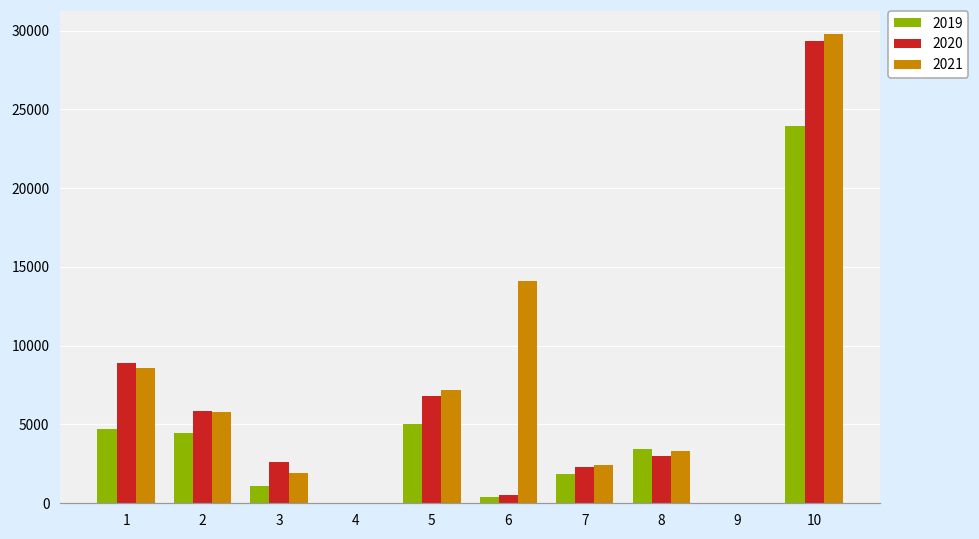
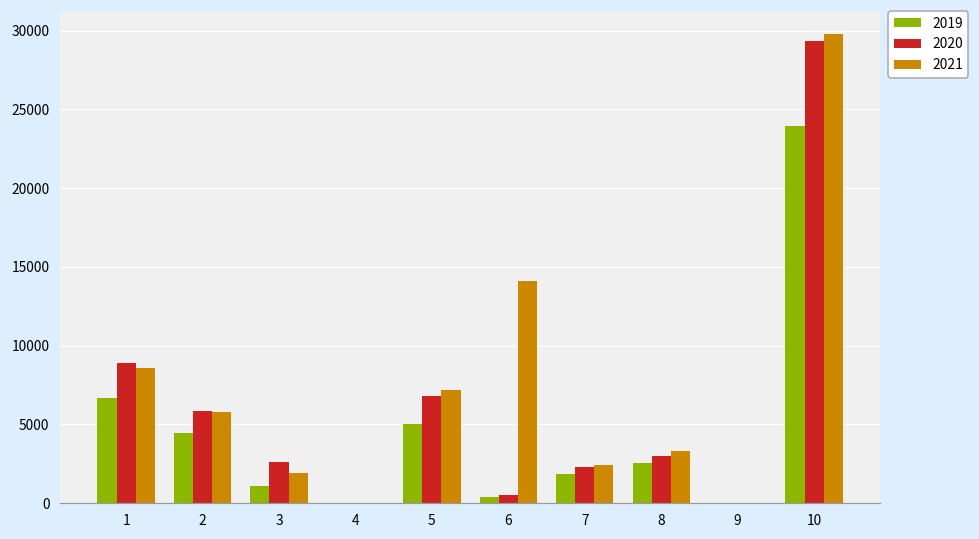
  {
    "2019": {
-     "1": 4700,
+     "1": 6700,
      "2": 4400,
      "3": 1100,
      "4": 0,
      "5": 5000,
      "6": 400,
      "7": 1800,
-     "8": 3400,
+     "8": 2600,
      "9": 0,
      "10": 23900
    },
    "2020": {
      "1": 8900,
      "2": 5800,
      "3": 2600,
      "4": 0,
      "5": 6800,
      "6": 500,
      "7": 2300,
      "8": 3000,
      "9": 0,
      "10": 29400
    },
    "2021": {
      "1": 8600,
      "2": 5800,
      "3": 1900,
      "4": 0,
      "5": 7200,
      "6": 14100,
      "7": 2400,
      "8": 3300,
      "9": 0,
      "10": 29800
    }
  }
